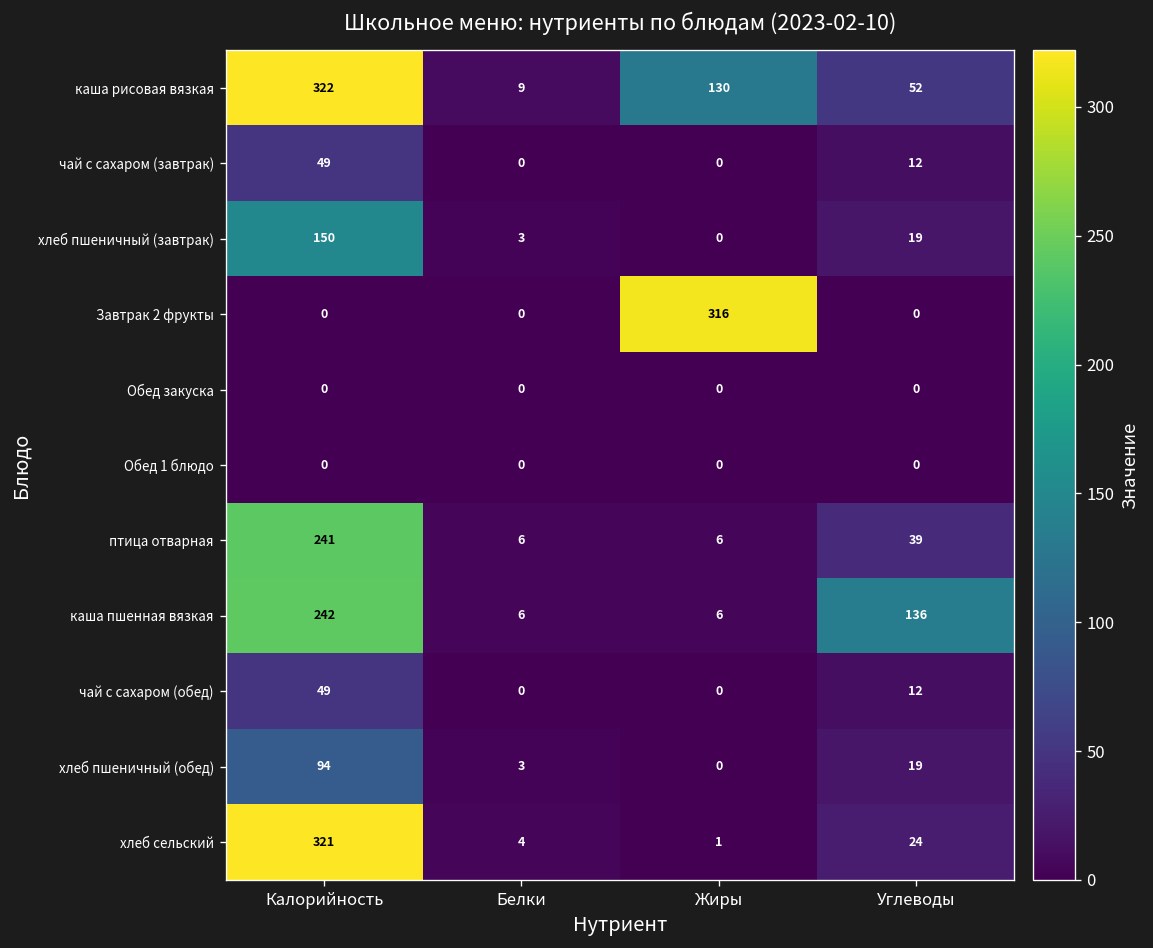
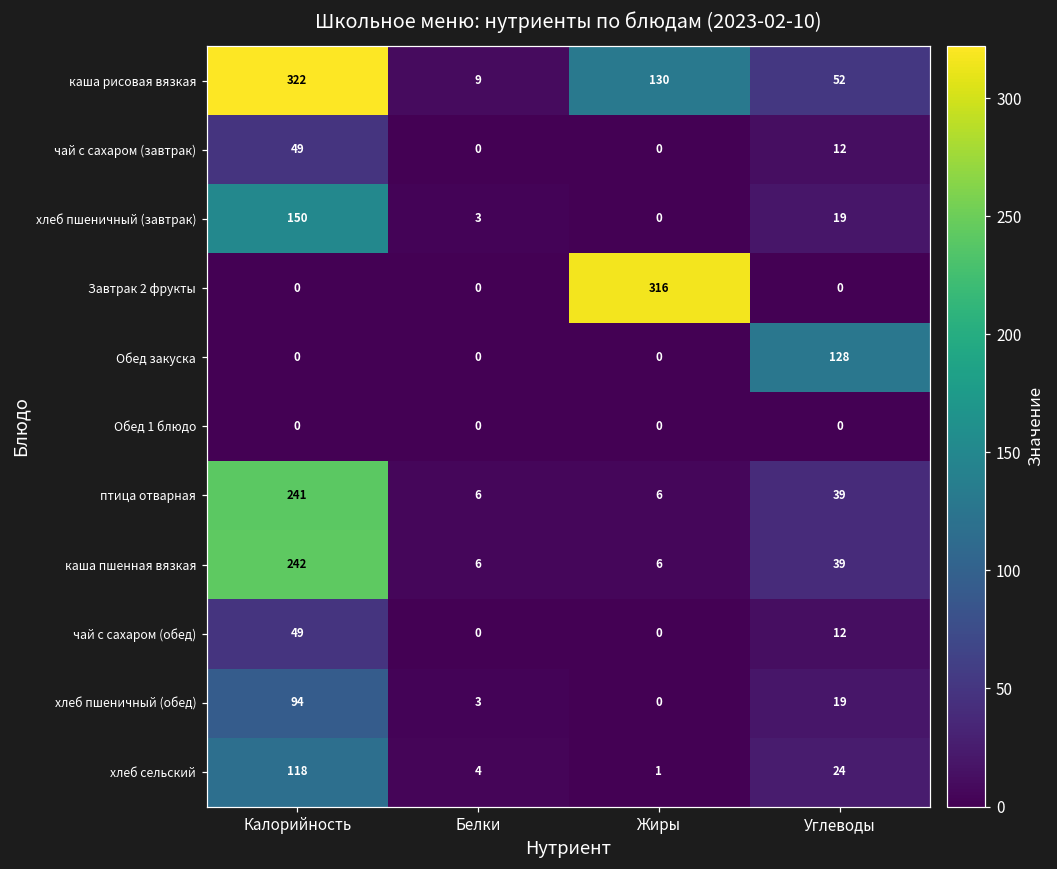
  {
    "каша рисовая вязкая": {
      "Калорийность": 322,
      "Белки": 9,
      "Жиры": 130,
      "Углеводы": 52
    },
    "чай с сахаром (завтрак)": {
      "Калорийность": 49,
      "Белки": 0,
      "Жиры": 0,
      "Углеводы": 12
    },
    "хлеб пшеничный (завтрак)": {
      "Калорийность": 150,
      "Белки": 3,
      "Жиры": 0,
      "Углеводы": 19
    },
    "Завтрак 2 фрукты": {
      "Калорийность": 0,
      "Белки": 0,
      "Жиры": 316,
      "Углеводы": 0
    },
    "Обед закуска": {
      "Калорийность": 0,
      "Белки": 0,
      "Жиры": 0,
-     "Углеводы": 0
+     "Углеводы": 128
    },
    "Обед 1 блюдо": {
      "Калорийность": 0,
      "Белки": 0,
      "Жиры": 0,
      "Углеводы": 0
    },
    "птица отварная": {
      "Калорийность": 241,
      "Белки": 6,
      "Жиры": 6,
      "Углеводы": 39
    },
    "каша пшенная вязкая": {
      "Калорийность": 242,
      "Белки": 6,
      "Жиры": 6,
-     "Углеводы": 136
+     "Углеводы": 39
    },
    "чай с сахаром (обед)": {
      "Калорийность": 49,
      "Белки": 0,
      "Жиры": 0,
      "Углеводы": 12
    },
    "хлеб пшеничный (обед)": {
      "Калорийность": 94,
      "Белки": 3,
      "Жиры": 0,
      "Углеводы": 19
    },
    "хлеб сельский": {
-     "Калорийность": 321,
+     "Калорийность": 118,
      "Белки": 4,
      "Жиры": 1,
      "Углеводы": 24
    }
  }
